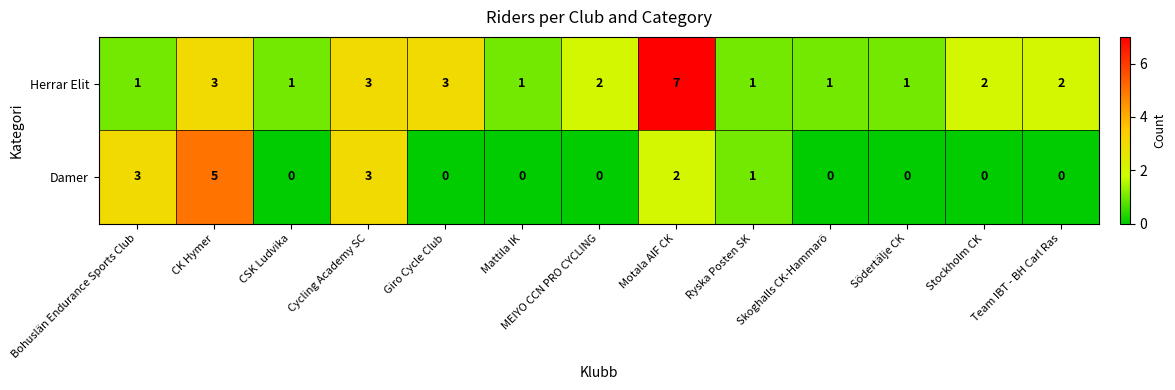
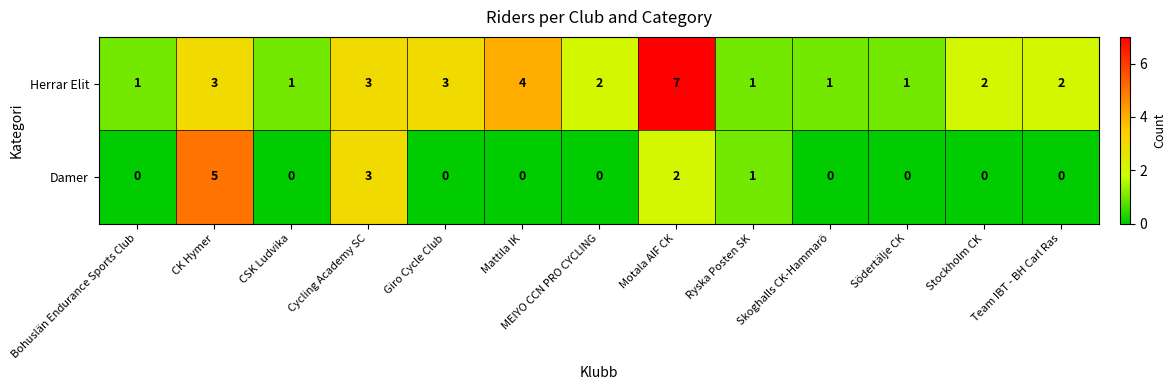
  {
    "Herrar Elit": {
      "Bohuslän Endurance Sports Club": 1,
      "CK Hymer": 3,
      "CSK Ludvika": 1,
      "Cycling Academy SC": 3,
      "Giro Cycle Club": 3,
-     "Mattila IK": 1,
+     "Mattila IK": 4,
      "MEIYO CCN PRO CYCLING": 2,
      "Motala AIF CK": 7,
      "Ryska Posten SK": 1,
      "Skoghalls CK-Hammarö": 1,
      "Södertälje CK": 1,
      "Stockholm CK": 2,
      "Team IBT - BH Carl Ras": 2
    },
    "Damer": {
-     "Bohuslän Endurance Sports Club": 3,
+     "Bohuslän Endurance Sports Club": 0,
      "CK Hymer": 5,
      "CSK Ludvika": 0,
      "Cycling Academy SC": 3,
      "Giro Cycle Club": 0,
      "Mattila IK": 0,
      "MEIYO CCN PRO CYCLING": 0,
      "Motala AIF CK": 2,
      "Ryska Posten SK": 1,
      "Skoghalls CK-Hammarö": 0,
      "Södertälje CK": 0,
      "Stockholm CK": 0,
      "Team IBT - BH Carl Ras": 0
    }
  }
